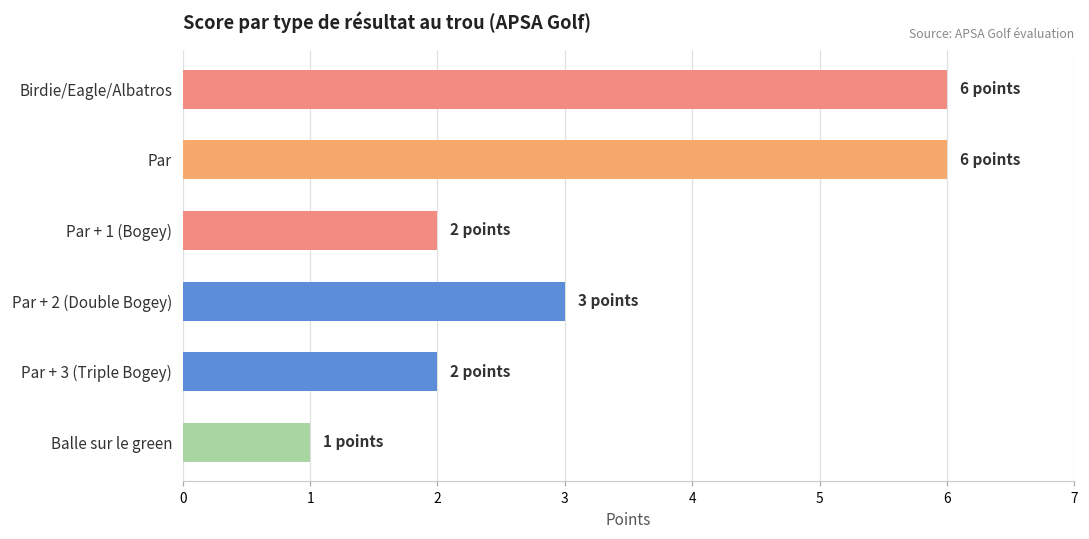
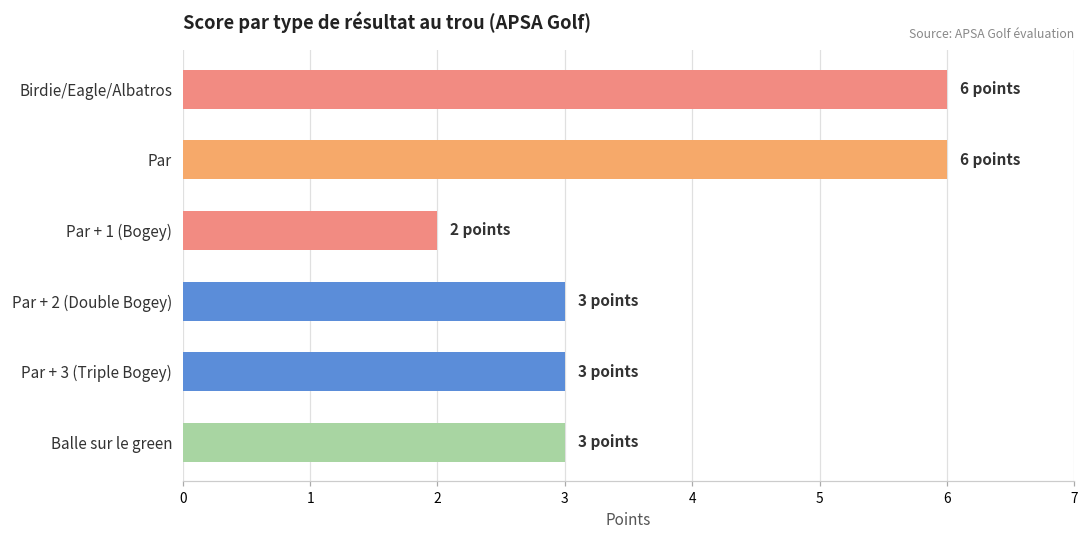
  {
    "Birdie/Eagle/Albatros": 6,
    "Par": 6,
    "Par + 1 (Bogey)": 2,
    "Par + 2 (Double Bogey)": 3,
-   "Par + 3 (Triple Bogey)": 2,
-   "Balle sur le green": 1
+   "Par + 3 (Triple Bogey)": 3,
+   "Balle sur le green": 3
  }
